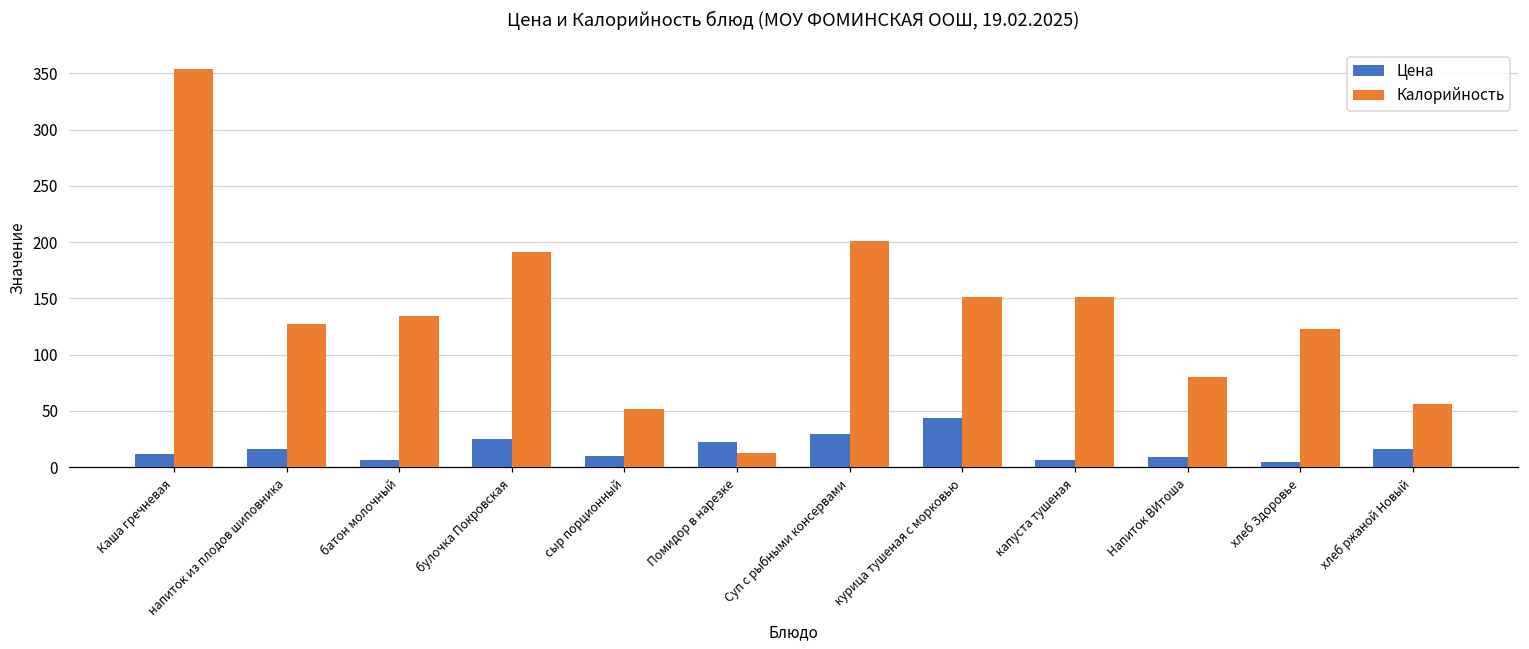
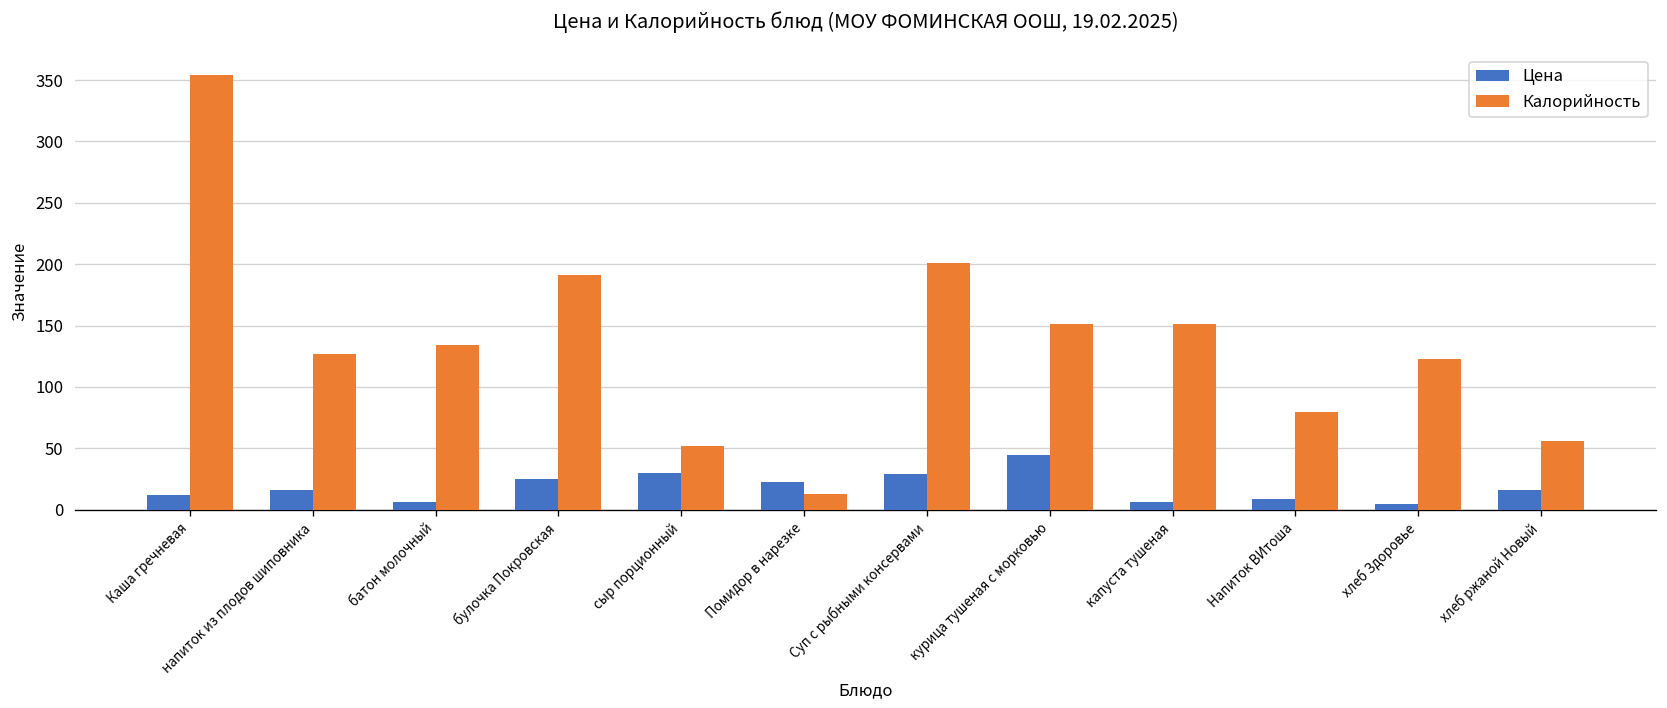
  {
    "Цена": {
      "Каша гречневая": 12,
      "напиток из плодов шиповника": 16,
      "батон молочный": 7,
      "булочка Покровская": 25,
-     "сыр порционный": 10,
+     "сыр порционный": 30,
      "Помидор в нарезке": 22,
      "Суп с рыбными консервами": 30,
      "курица тушеная с морковью": 44,
      "капуста тушеная": 6,
      "Напиток ВИтоша": 9,
      "хлеб Здоровье": 4,
      "хлеб ржаной Новый": 16
    },
    "Калорийность": {
      "Каша гречневая": 354,
      "напиток из плодов шиповника": 127,
      "батон молочный": 134,
      "булочка Покровская": 191,
      "сыр порционный": 52,
      "Помидор в нарезке": 13,
      "Суп с рыбными консервами": 201,
      "курица тушеная с морковью": 152,
      "капуста тушеная": 151,
      "Напиток ВИтоша": 80,
      "хлеб Здоровье": 123,
      "хлеб ржаной Новый": 56
    }
  }
